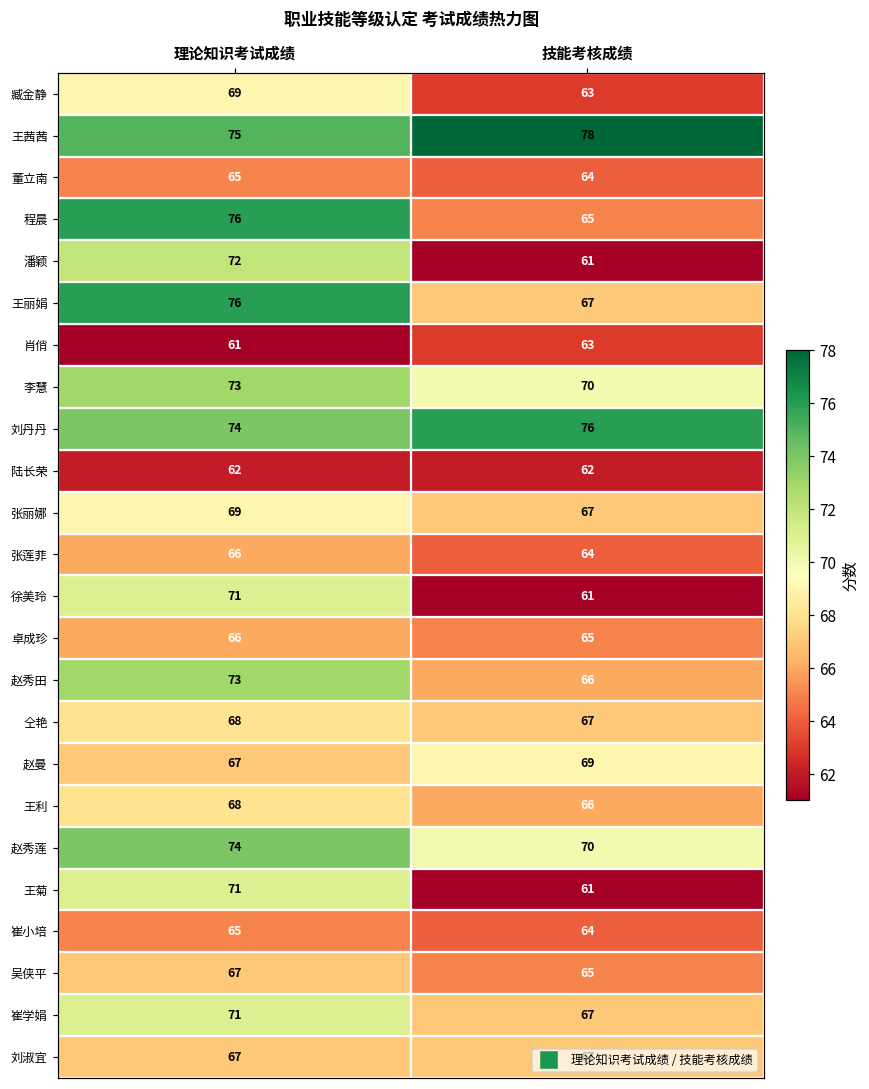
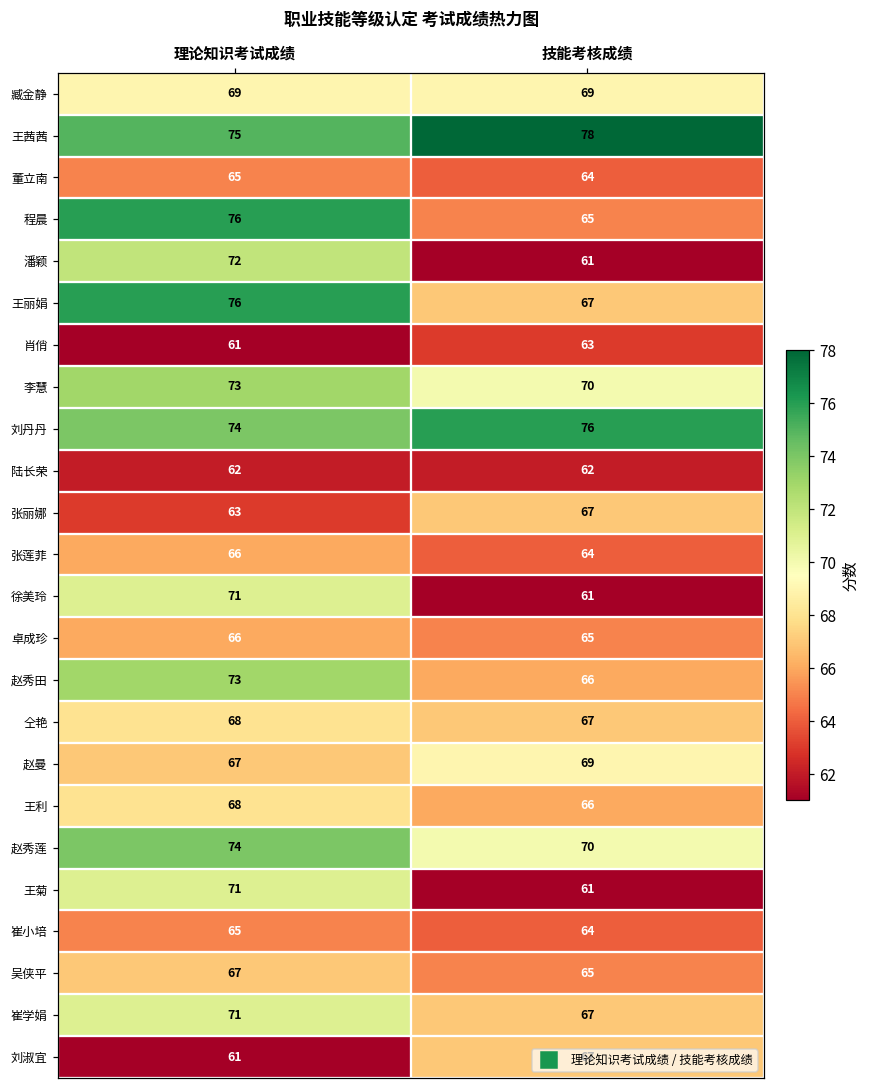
  {
    "臧金静": {
      "理论知识考试成绩": 69,
-     "技能考核成绩": 63
+     "技能考核成绩": 69
    },
    "王茜茜": {
      "理论知识考试成绩": 75,
      "技能考核成绩": 78
    },
    "董立南": {
      "理论知识考试成绩": 65,
      "技能考核成绩": 64
    },
    "程晨": {
      "理论知识考试成绩": 76,
      "技能考核成绩": 65
    },
    "潘颖": {
      "理论知识考试成绩": 72,
      "技能考核成绩": 61
    },
    "王丽娟": {
      "理论知识考试成绩": 76,
      "技能考核成绩": 67
    },
    "肖俏": {
      "理论知识考试成绩": 61,
      "技能考核成绩": 63
    },
    "李慧": {
      "理论知识考试成绩": 73,
      "技能考核成绩": 70
    },
    "刘丹丹": {
      "理论知识考试成绩": 74,
      "技能考核成绩": 76
    },
    "陆长荣": {
      "理论知识考试成绩": 62,
      "技能考核成绩": 62
    },
    "张丽娜": {
-     "理论知识考试成绩": 69,
+     "理论知识考试成绩": 63,
      "技能考核成绩": 67
    },
    "张莲菲": {
      "理论知识考试成绩": 66,
      "技能考核成绩": 64
    },
    "徐美玲": {
      "理论知识考试成绩": 71,
      "技能考核成绩": 61
    },
    "卓成珍": {
      "理论知识考试成绩": 66,
      "技能考核成绩": 65
    },
    "赵秀田": {
      "理论知识考试成绩": 73,
      "技能考核成绩": 66
    },
    "仝艳": {
      "理论知识考试成绩": 68,
      "技能考核成绩": 67
    },
    "赵曼": {
      "理论知识考试成绩": 67,
      "技能考核成绩": 69
    },
    "王利": {
      "理论知识考试成绩": 68,
      "技能考核成绩": 66
    },
    "赵秀莲": {
      "理论知识考试成绩": 74,
      "技能考核成绩": 70
    },
    "王菊": {
      "理论知识考试成绩": 71,
      "技能考核成绩": 61
    },
    "崔小培": {
      "理论知识考试成绩": 65,
      "技能考核成绩": 64
    },
    "吴侠平": {
      "理论知识考试成绩": 67,
      "技能考核成绩": 65
    },
    "崔学娟": {
      "理论知识考试成绩": 71,
      "技能考核成绩": 67
    },
    "刘淑宜": {
-     "理论知识考试成绩": 67
+     "理论知识考试成绩": 61
    }
  }
